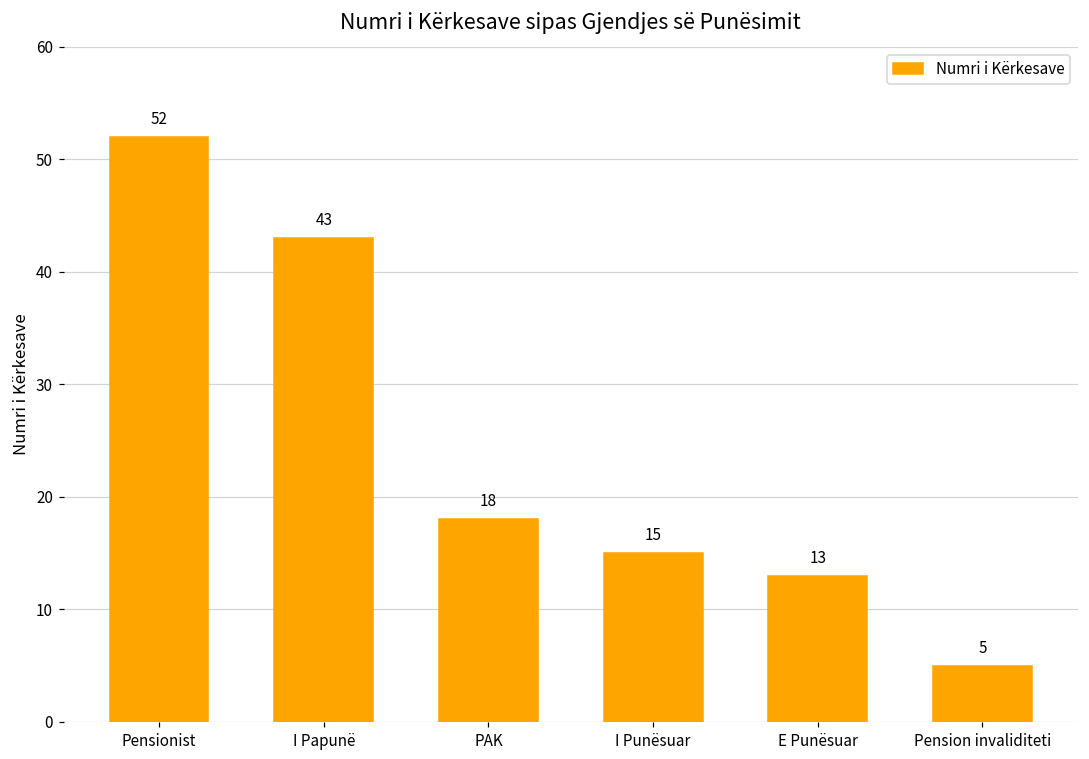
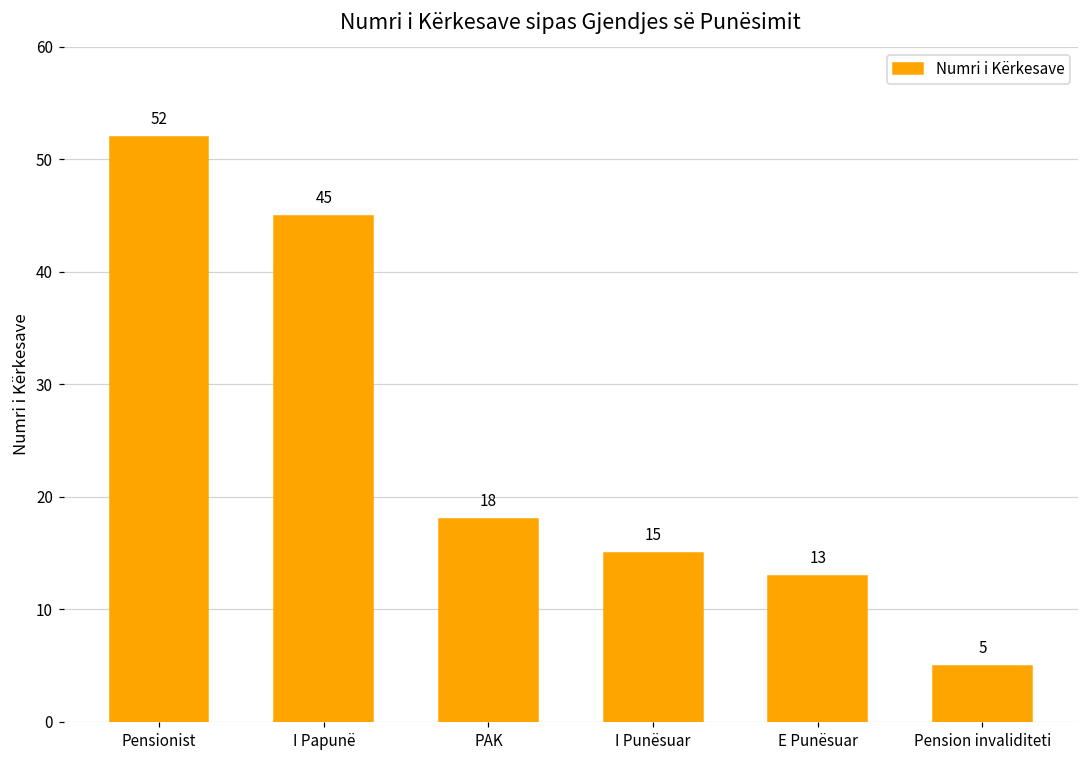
  {
    "Pensionist": 52,
-   "I Papunë": 43,
+   "I Papunë": 45,
    "PAK": 18,
    "I Punësuar": 15,
    "E Punësuar": 13,
    "Pension invaliditeti": 5
  }
